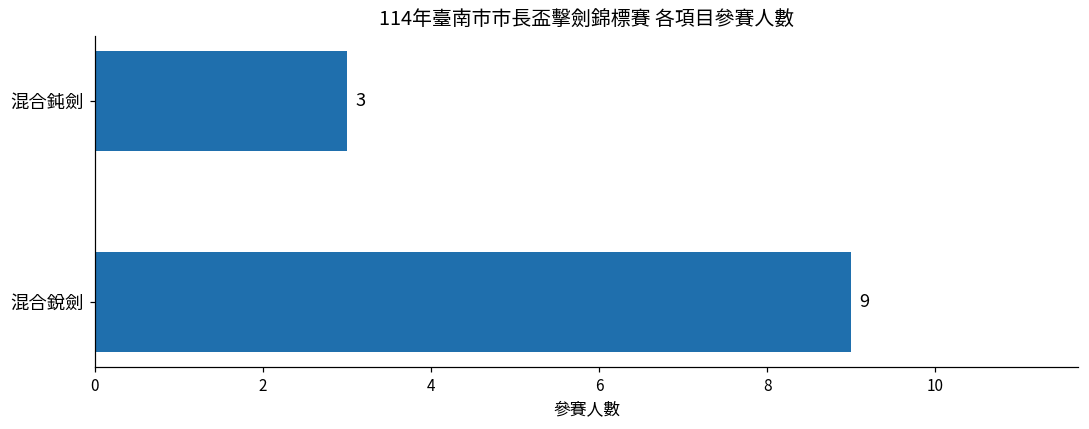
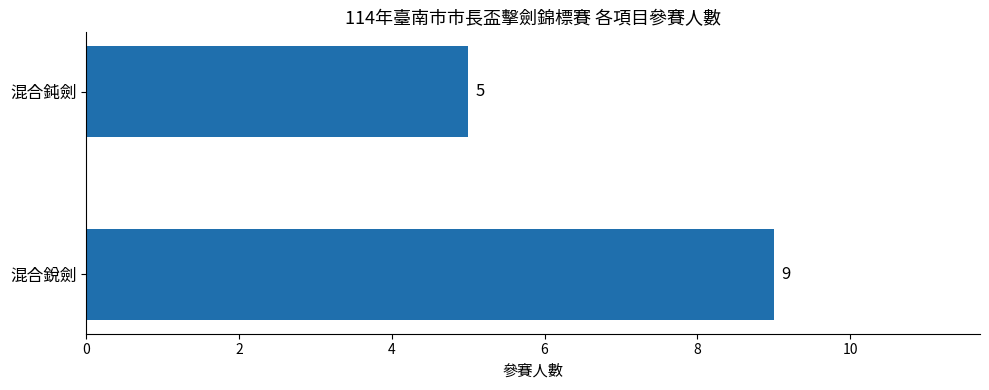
  {
-   "混合鈍劍": 3,
+   "混合鈍劍": 5,
    "混合銳劍": 9
  }
